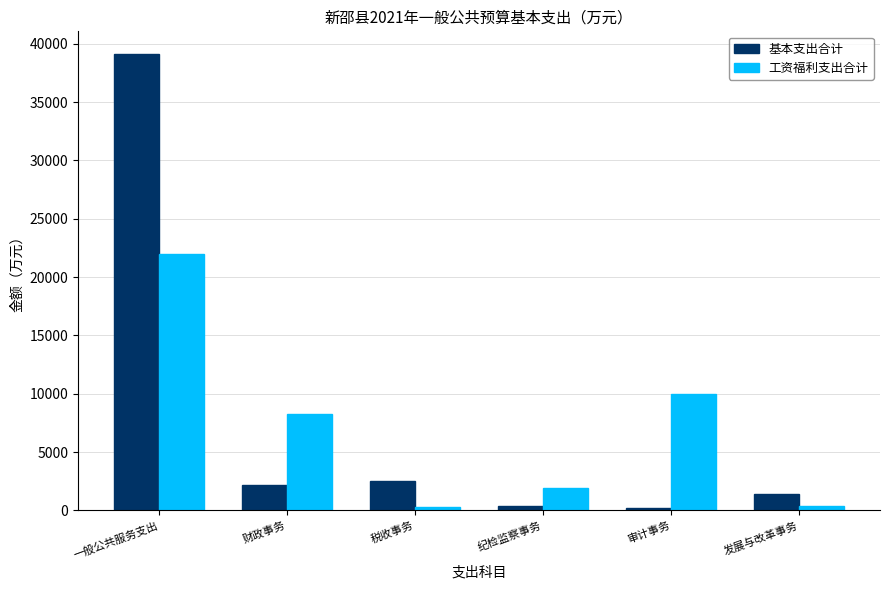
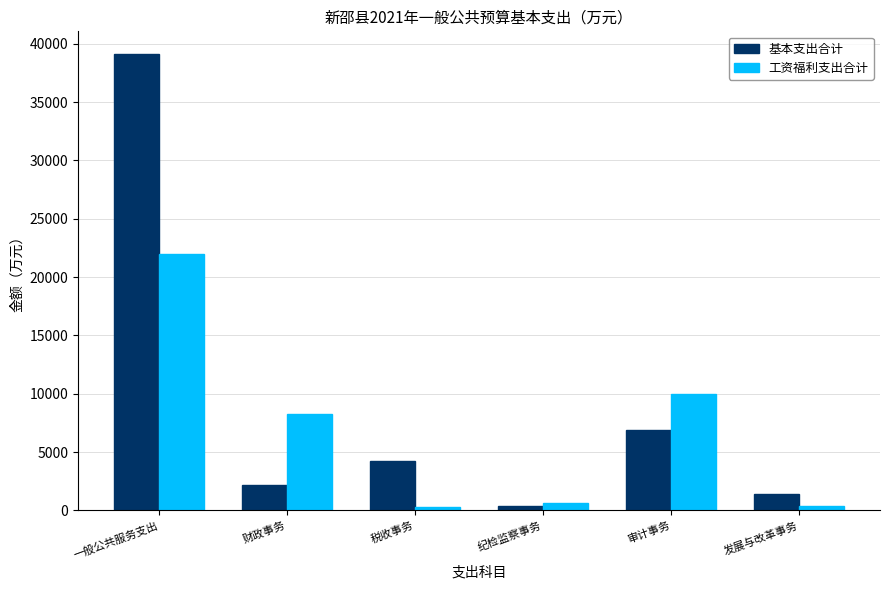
  {
    "基本支出合计": {
      "一般公共服务支出": 39100,
      "财政事务": 2200,
-     "税收事务": 2500,
+     "税收事务": 4300,
      "纪检监察事务": 400,
-     "审计事务": 200,
+     "审计事务": 6900,
      "发展与改革事务": 1400
    },
    "工资福利支出合计": {
      "一般公共服务支出": 22000,
      "财政事务": 8200,
      "税收事务": 300,
-     "纪检监察事务": 2000,
+     "纪检监察事务": 700,
      "审计事务": 10000,
      "发展与改革事务": 400
    }
  }
